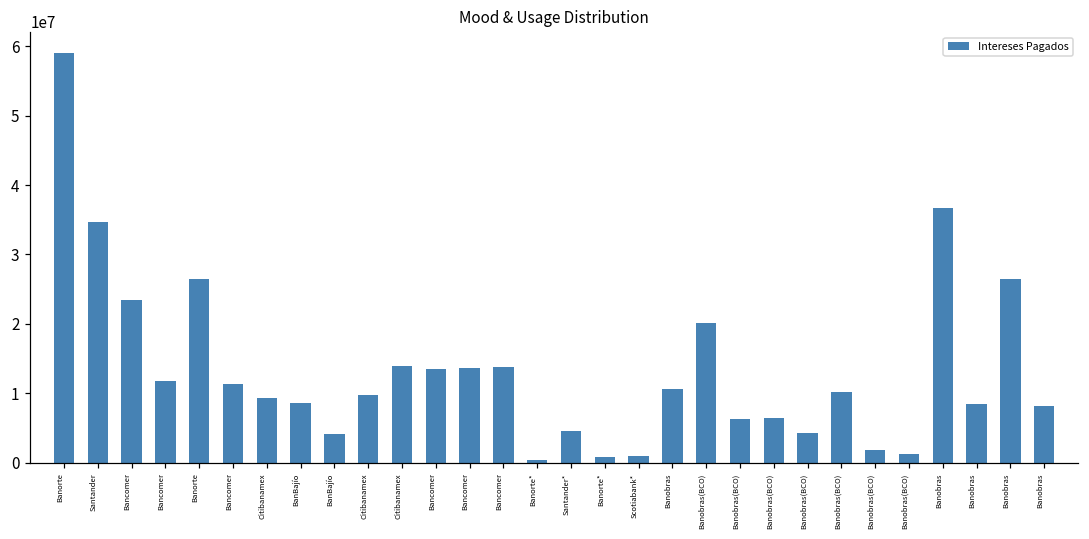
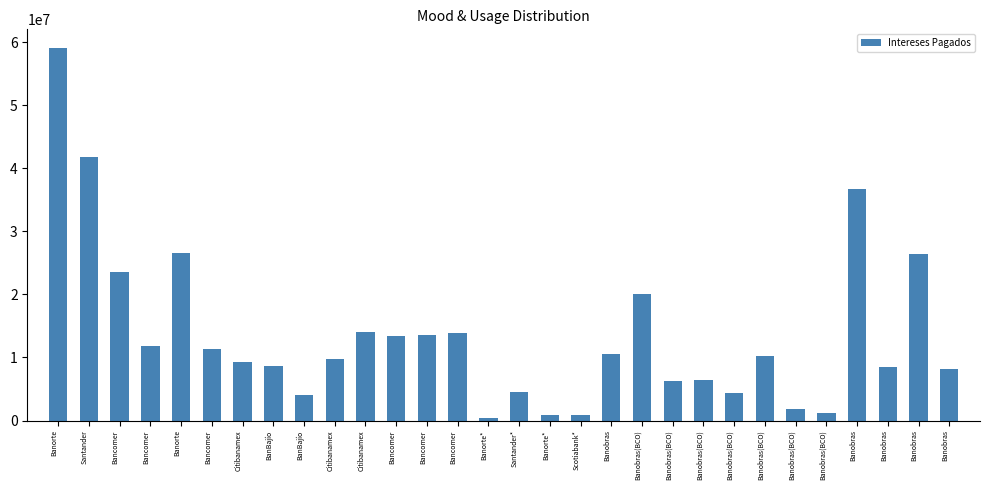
  {
-   "Santander": 35000000,
+   "Santander": 42000000,
    "Santander*": 5000000,
    "Scotiabank*": 1000000
  }
